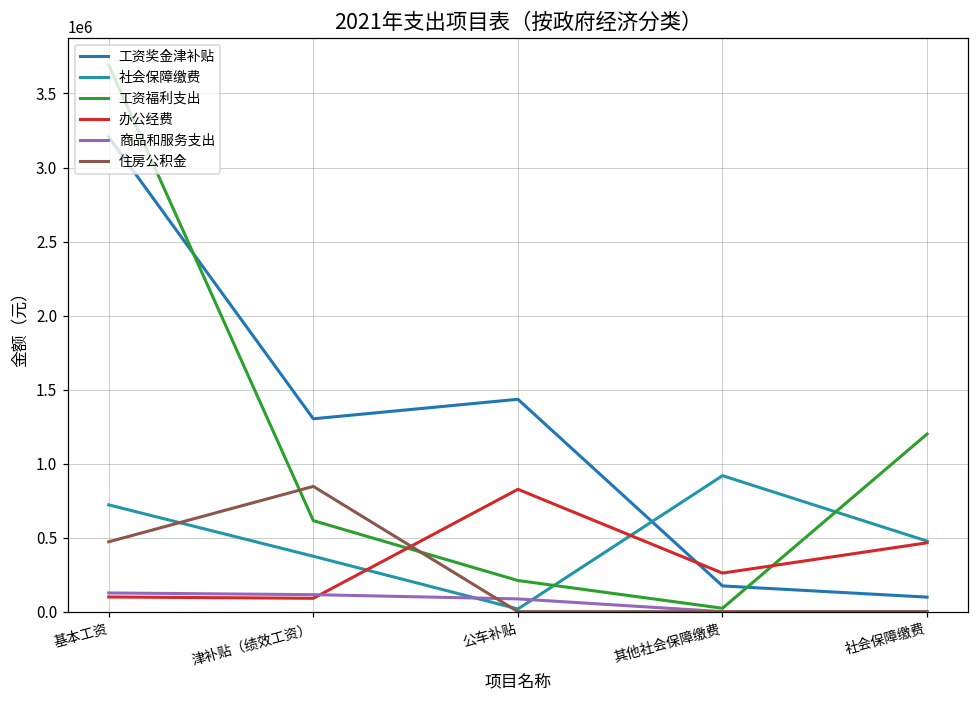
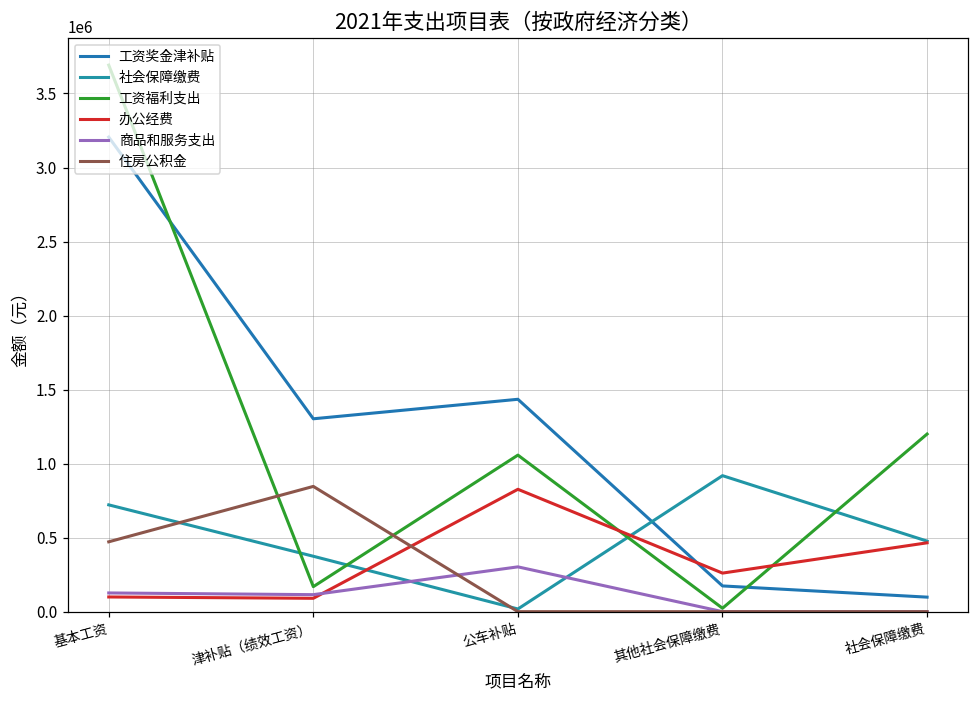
  {
    "工资福利支出": {
-     "津补贴（绩效工资）": 610000,
-     "公车补贴": 210000,
+     "津补贴（绩效工资）": 170000,
+     "公车补贴": 1060000,
      "其他社会保障缴费": 20000,
      "社会保障缴费": 1200000
    },
    "办公经费": {
      "基本工资": 100000,
      "津补贴（绩效工资）": 90000,
      "公车补贴": 830000,
      "其他社会保障缴费": 260000
    },
    "商品和服务支出": {
      "基本工资": 130000,
      "津补贴（绩效工资）": 110000,
-     "公车补贴": 90000
+     "公车补贴": 300000
    },
    "住房公积金": {
      "基本工资": 470000,
      "津补贴（绩效工资）": 850000
    }
  }
